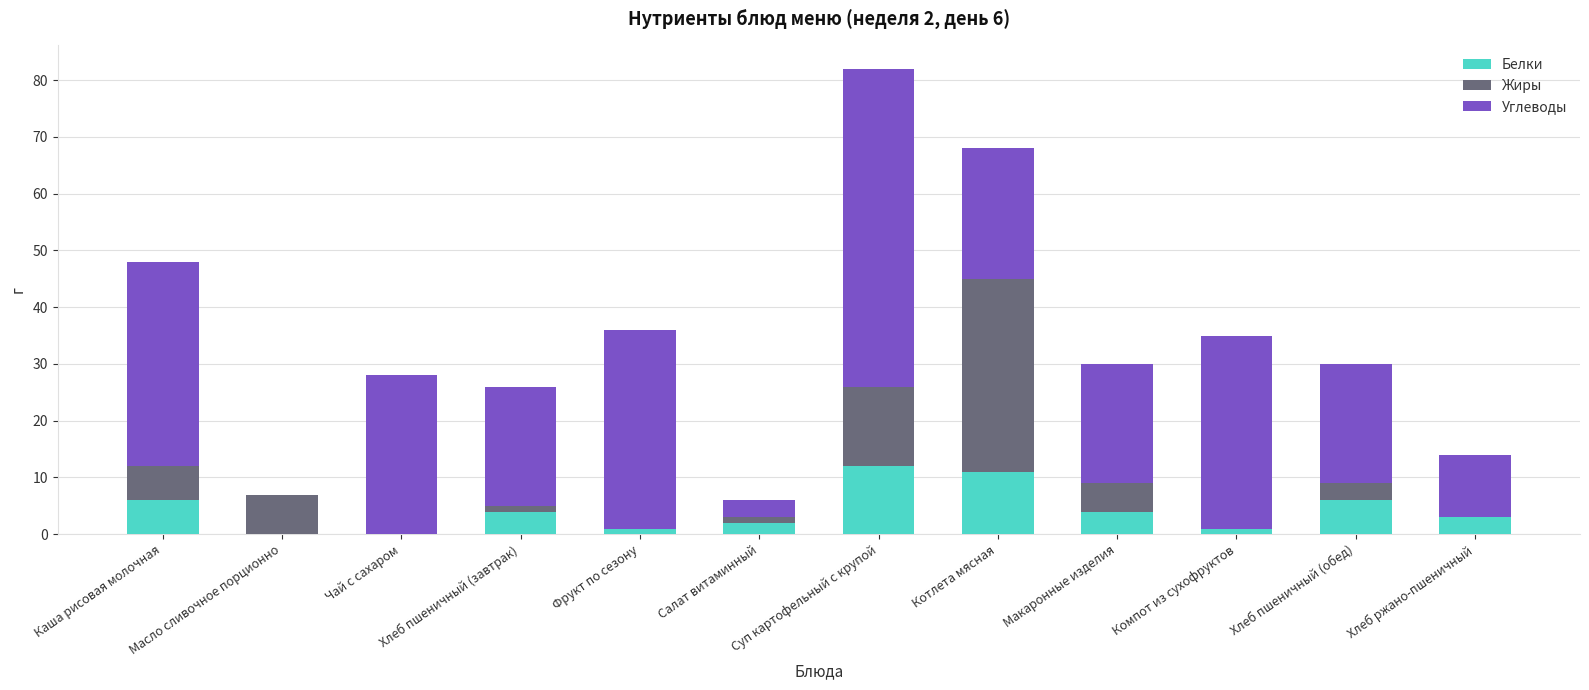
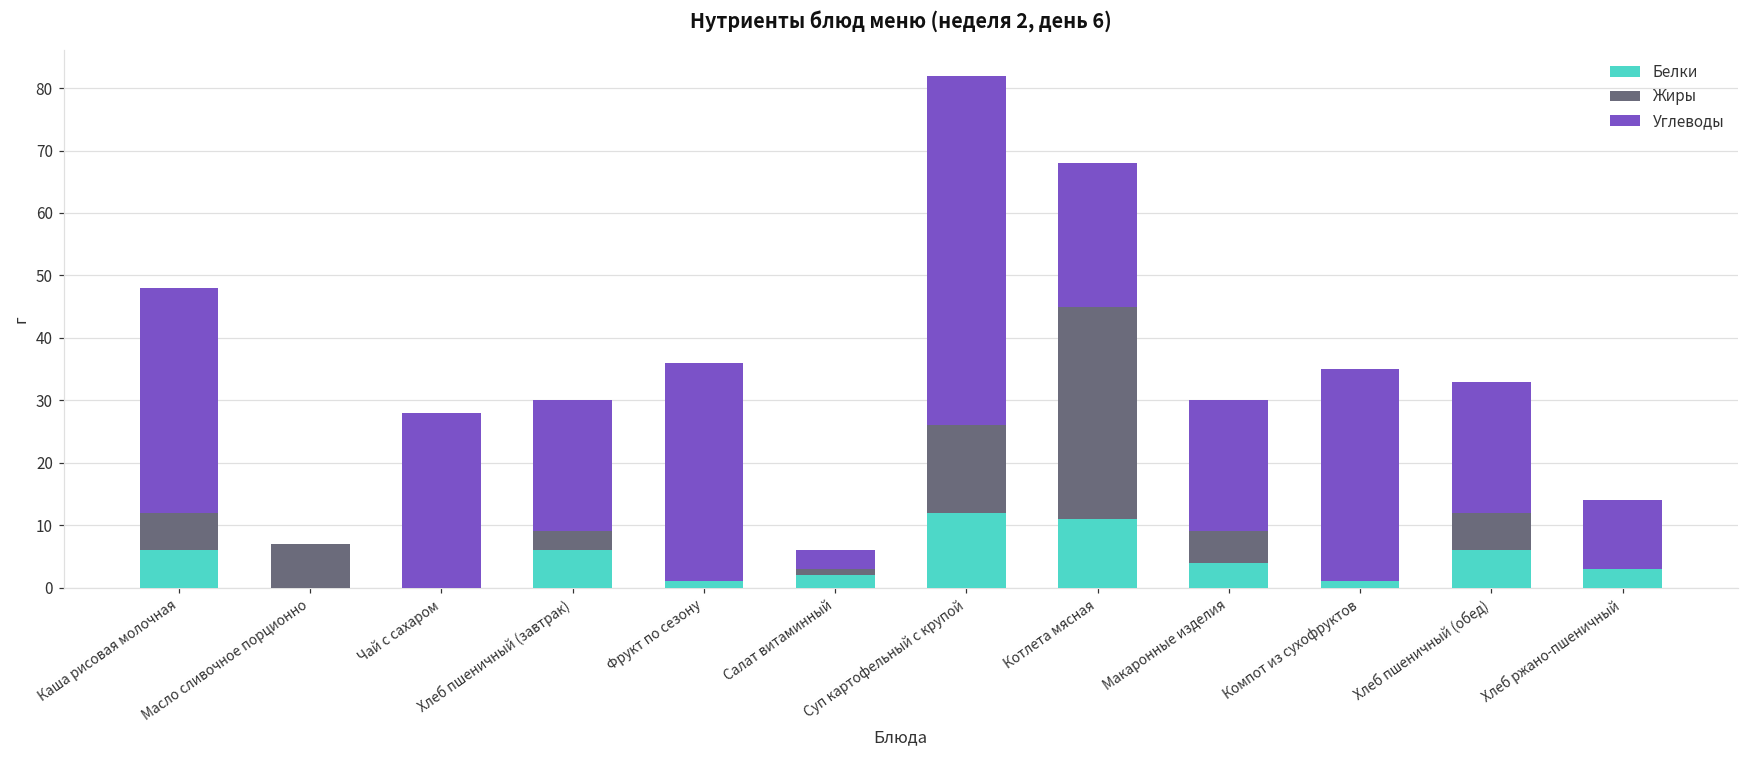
  {
    "Белки": {
      "Каша рисовая молочная": 6,
      "Масло сливочное порционно": 0,
      "Чай с сахаром": 0,
-     "Хлеб пшеничный (завтрак)": 4,
+     "Хлеб пшеничный (завтрак)": 6,
      "Фрукт по сезону": 1,
      "Салат витаминный": 2,
      "Суп картофельный с крупой": 12,
      "Котлета мясная": 11,
      "Макаронные изделия": 4,
      "Компот из сухофруктов": 1,
      "Хлеб пшеничный (обед)": 6,
      "Хлеб ржано-пшеничный": 3
    },
    "Жиры": {
      "Каша рисовая молочная": 6,
      "Масло сливочное порционно": 7,
      "Чай с сахаром": 0,
-     "Хлеб пшеничный (завтрак)": 1,
+     "Хлеб пшеничный (завтрак)": 3,
      "Фрукт по сезону": 0,
      "Салат витаминный": 1,
      "Суп картофельный с крупой": 14,
      "Котлета мясная": 34,
      "Макаронные изделия": 5,
      "Компот из сухофруктов": 0,
-     "Хлеб пшеничный (обед)": 3,
+     "Хлеб пшеничный (обед)": 6,
      "Хлеб ржано-пшеничный": 0
    },
    "Углеводы": {
      "Каша рисовая молочная": 36,
      "Масло сливочное порционно": 0,
      "Чай с сахаром": 28,
      "Хлеб пшеничный (завтрак)": 21,
      "Фрукт по сезону": 35,
      "Салат витаминный": 3,
      "Суп картофельный с крупой": 56,
      "Котлета мясная": 23,
      "Макаронные изделия": 21,
      "Компот из сухофруктов": 34,
      "Хлеб пшеничный (обед)": 21,
      "Хлеб ржано-пшеничный": 11
    }
  }
